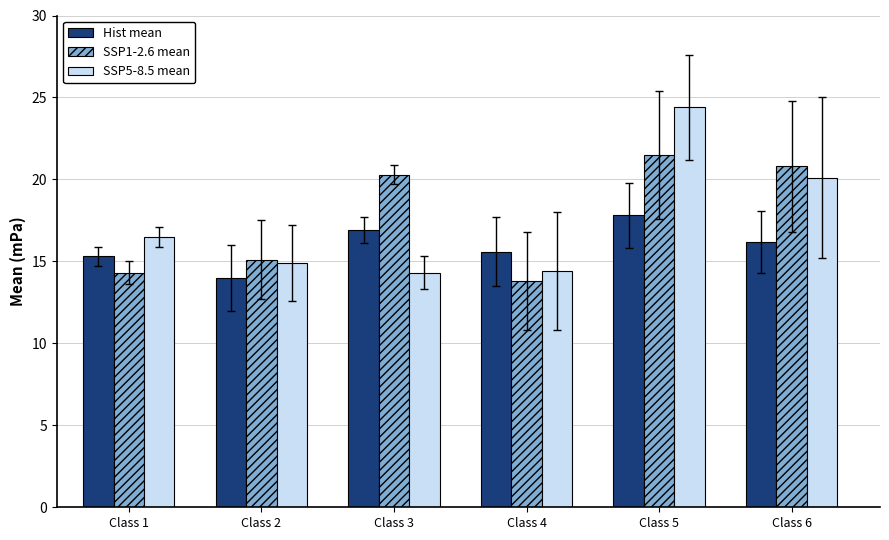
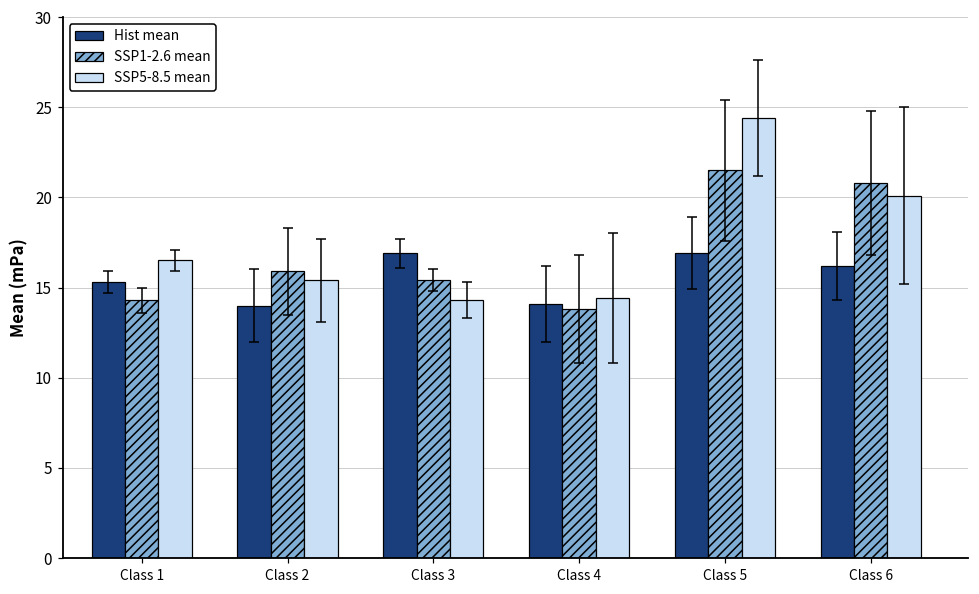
  {
    "Hist mean": {
      "Class 1": 15.3,
      "Class 2": 14.0,
      "Class 3": 16.9,
-     "Class 4": 15.6,
-     "Class 5": 17.8,
+     "Class 4": 14.1,
+     "Class 5": 16.9,
      "Class 6": 16.2
    },
    "SSP1-2.6 mean": {
      "Class 1": 14.3,
-     "Class 2": 15.1,
-     "Class 3": 20.3,
+     "Class 2": 15.9,
+     "Class 3": 15.4,
      "Class 4": 13.8,
      "Class 5": 21.5,
      "Class 6": 20.8
    },
    "SSP5-8.5 mean": {
      "Class 1": 16.5,
-     "Class 2": 14.9,
+     "Class 2": 15.4,
      "Class 3": 14.3,
      "Class 4": 14.4,
      "Class 5": 24.4,
      "Class 6": 20.1
    }
  }
